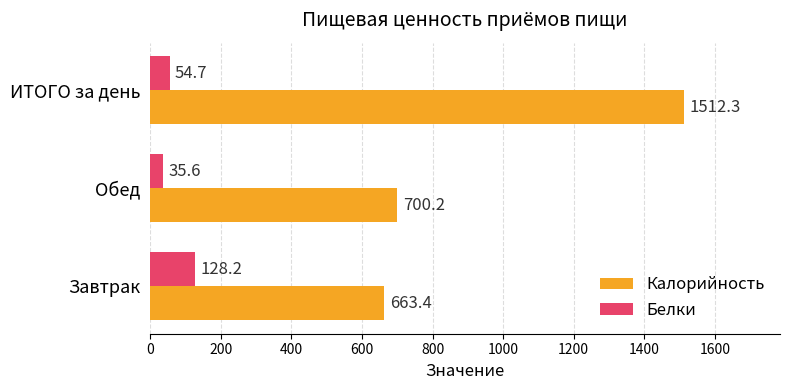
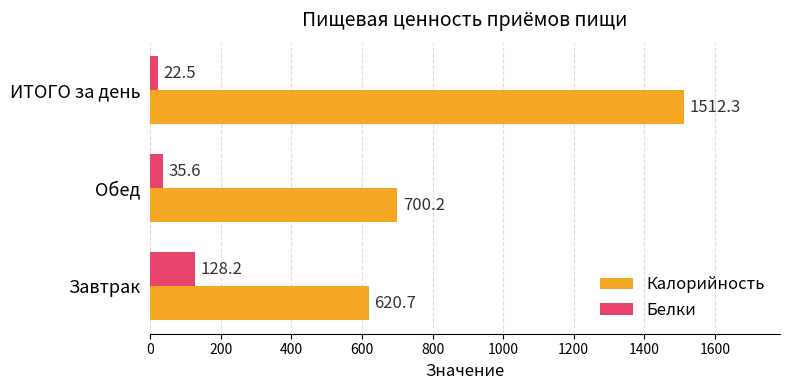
  {
    "Калорийность": {
      "ИТОГО за день": 1512.3,
      "Обед": 700.2,
-     "Завтрак": 663.4
+     "Завтрак": 620.7
    },
    "Белки": {
-     "ИТОГО за день": 54.7,
+     "ИТОГО за день": 22.5,
      "Обед": 35.6,
      "Завтрак": 128.2
    }
  }
